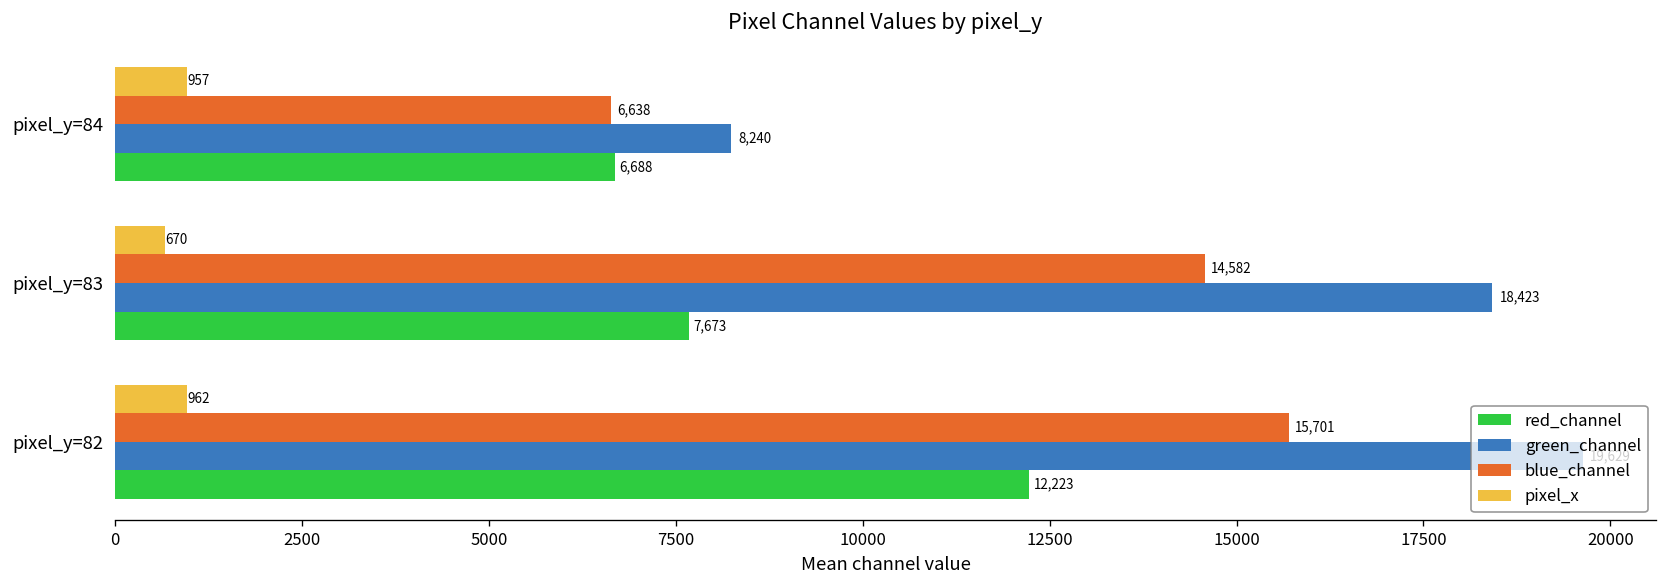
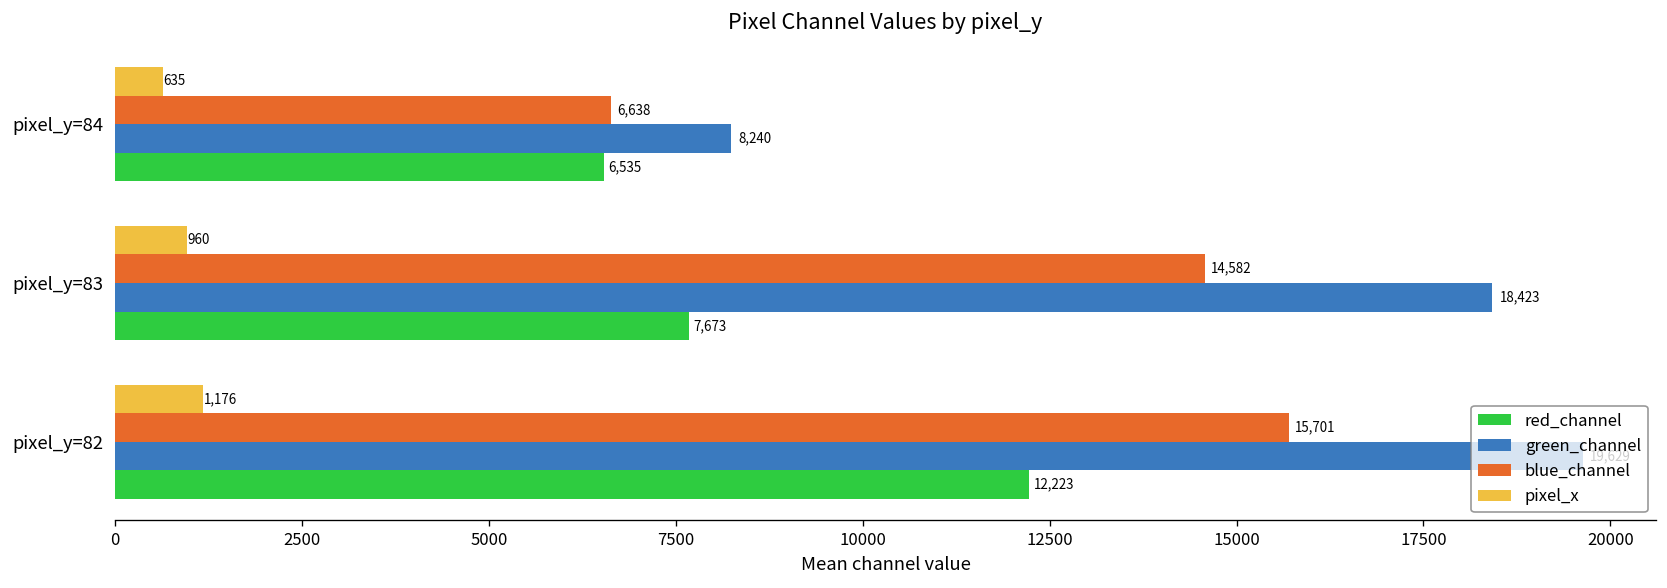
  {
    "red_channel": {
-     "pixel_y=84": "6,688",
+     "pixel_y=84": "6,535",
      "pixel_y=83": "7,673",
      "pixel_y=82": "12,223"
    },
    "green_channel": {
      "pixel_y=84": "8,240",
      "pixel_y=83": "18,423"
    },
    "blue_channel": {
      "pixel_y=84": "6,638",
      "pixel_y=83": "14,582",
      "pixel_y=82": "15,701"
    },
    "pixel_x": {
-     "pixel_y=84": "957",
-     "pixel_y=83": "670",
-     "pixel_y=82": "962"
+     "pixel_y=84": "635",
+     "pixel_y=83": "960",
+     "pixel_y=82": "1,176"
    }
  }
